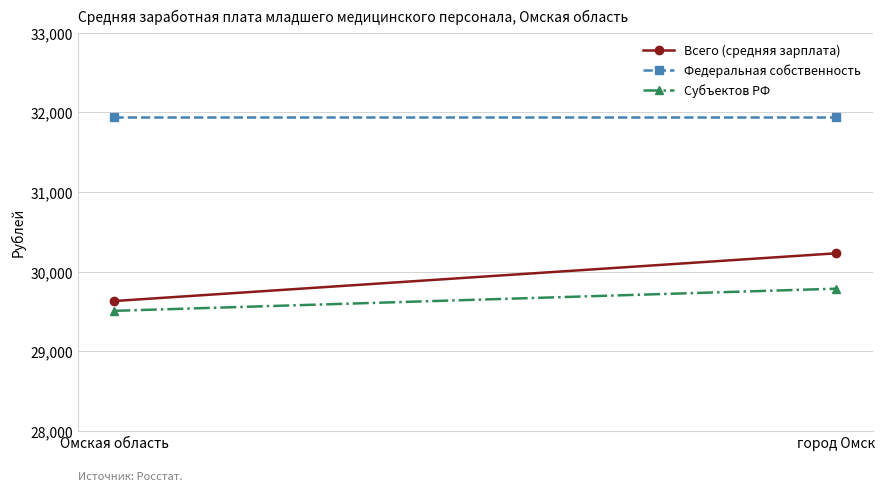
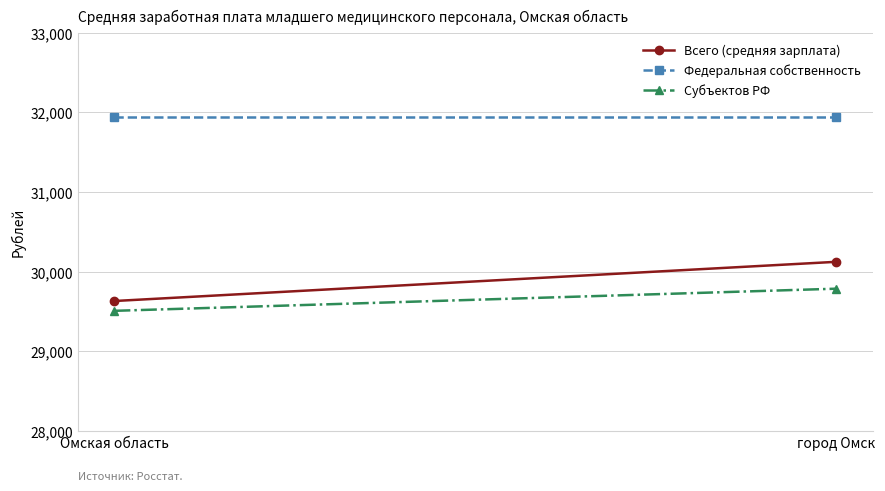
  {
    "Всего (средняя зарплата)": {
      "Омская область": "29,600",
-     "город Омск": "30,200"
+     "город Омск": "30,100"
    },
    "Федеральная собственность": {
      "Омская область": "31,900",
      "город Омск": "31,900"
    },
    "Субъектов РФ": {
      "Омская область": "29,500",
      "город Омск": "29,800"
    }
  }
